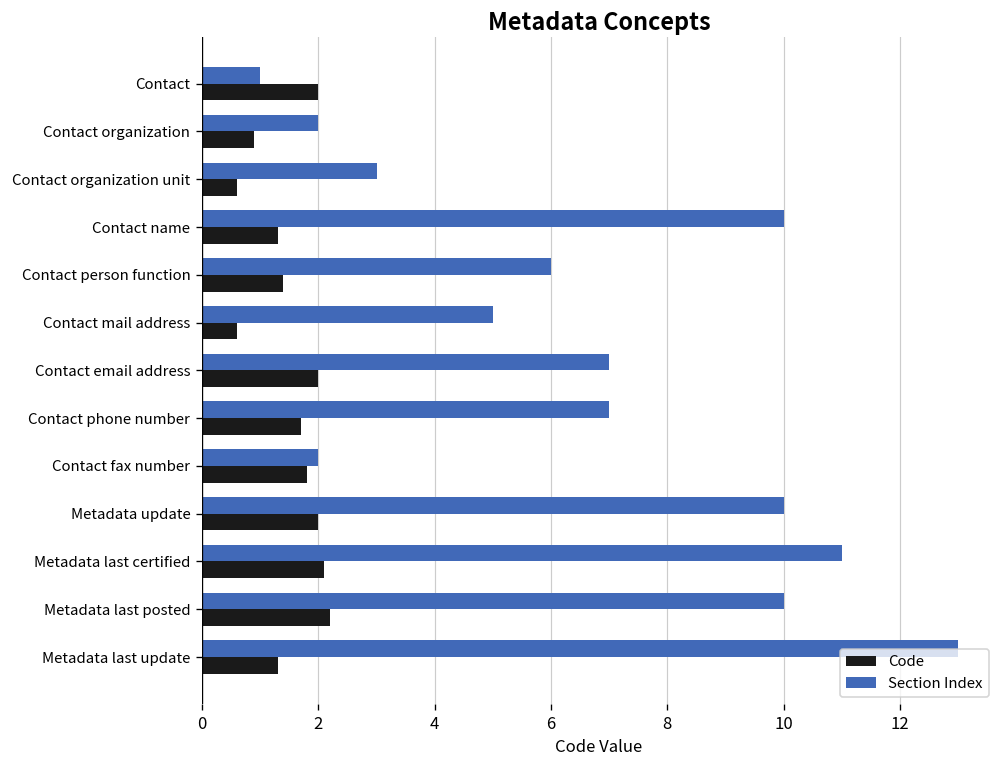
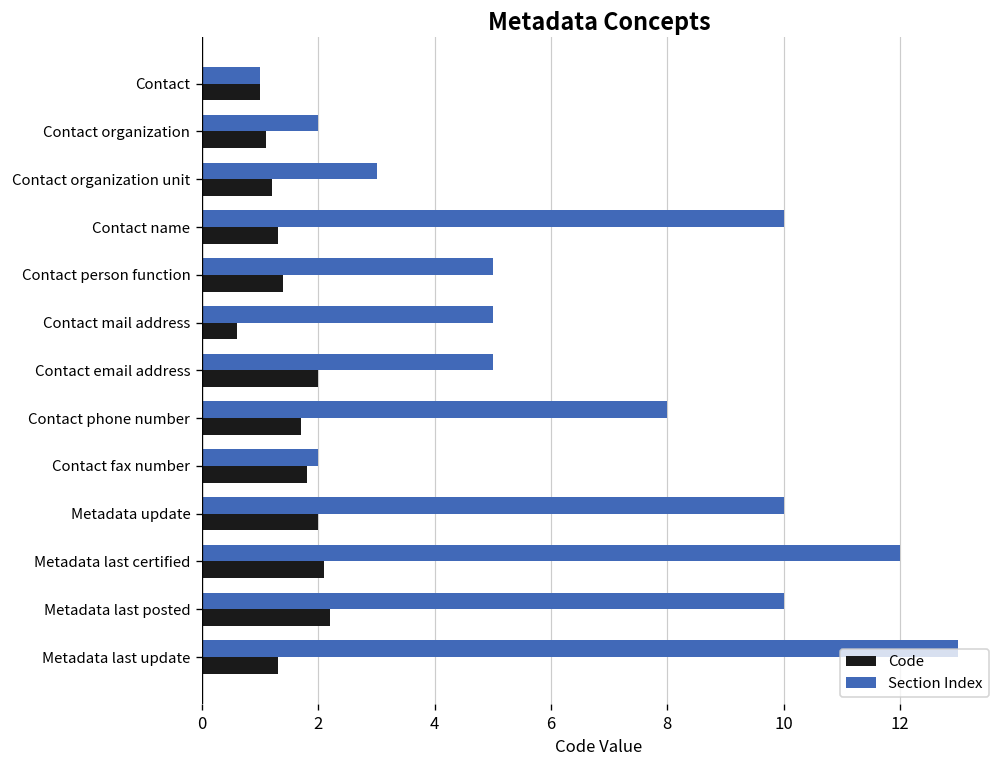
  {
    "Code": {
-     "Contact": 2,
-     "Contact organization": 0.9,
-     "Contact organization unit": 0.6,
+     "Contact": 1,
+     "Contact organization": 1.1,
+     "Contact organization unit": 1.2,
      "Contact name": 1.3,
      "Contact person function": 1.4,
      "Contact mail address": 0.6,
      "Contact email address": 2.0,
      "Contact phone number": 1.7,
      "Contact fax number": 1.8,
      "Metadata update": 2.0,
      "Metadata last certified": 2.1,
      "Metadata last posted": 2.2,
      "Metadata last update": 1.3
    },
    "Section Index": {
      "Contact": 1,
      "Contact organization": 2,
      "Contact organization unit": 3,
      "Contact name": 10,
-     "Contact person function": 6,
+     "Contact person function": 5,
      "Contact mail address": 5,
-     "Contact email address": 7,
-     "Contact phone number": 7,
+     "Contact email address": 5,
+     "Contact phone number": 8,
      "Contact fax number": 2,
      "Metadata update": 10,
-     "Metadata last certified": 11,
+     "Metadata last certified": 12,
      "Metadata last posted": 10
    }
  }
